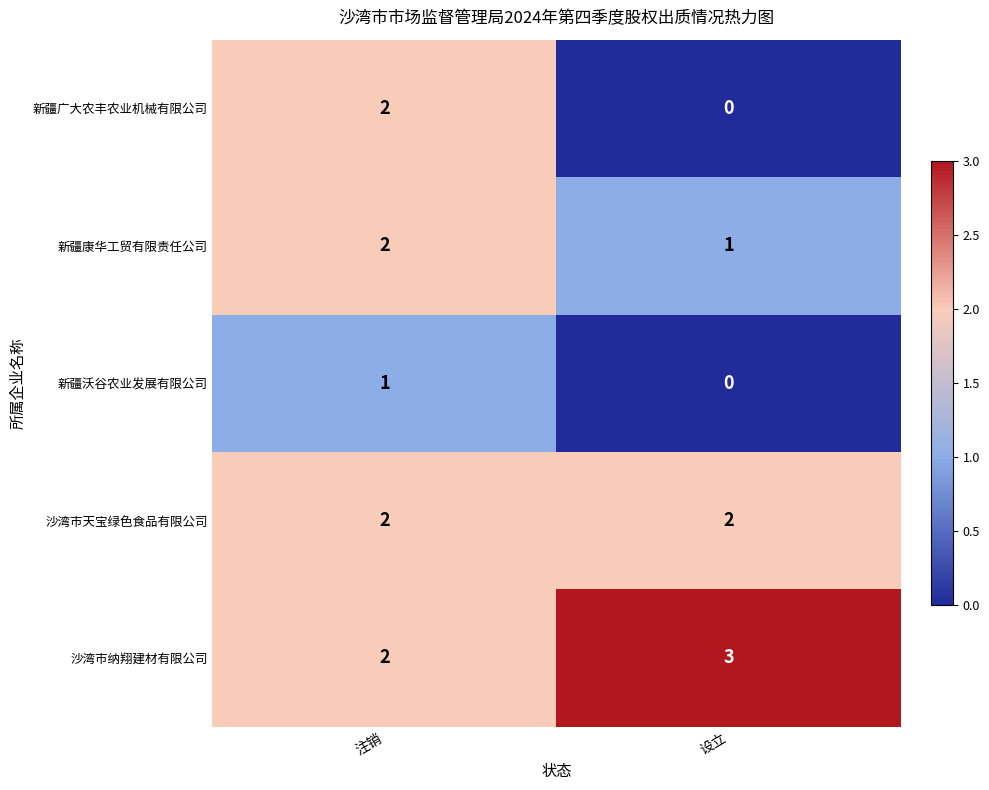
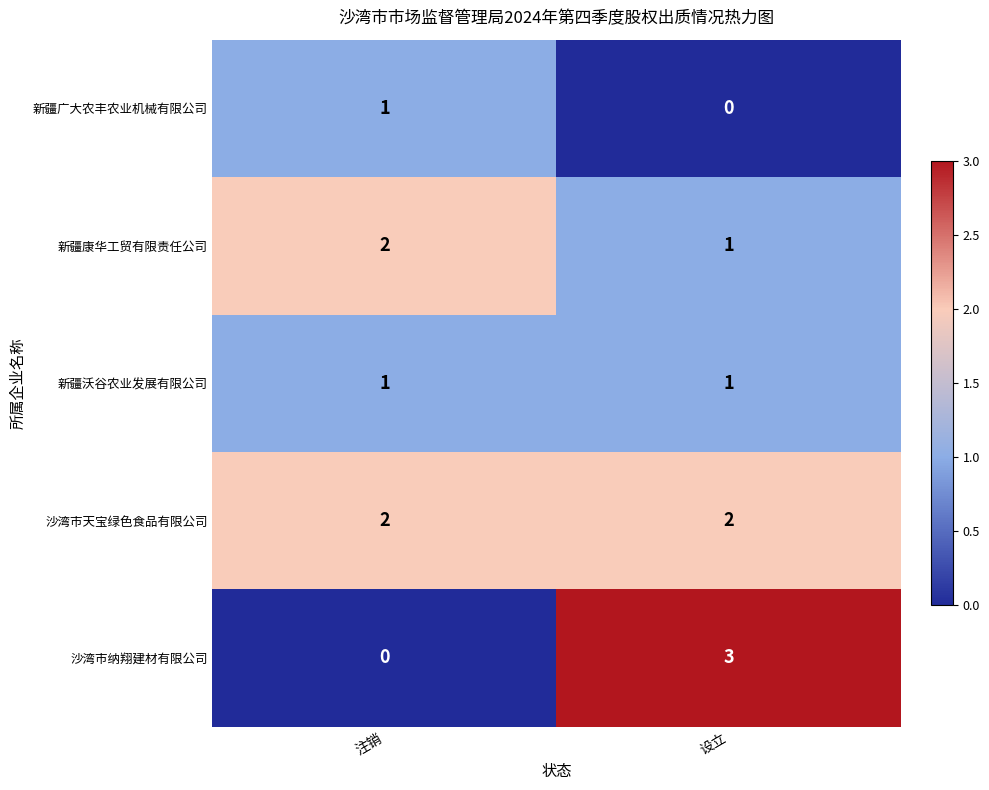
  {
    "新疆广大农丰农业机械有限公司": {
-     "注销": 2,
+     "注销": 1,
      "设立": 0
    },
    "新疆康华工贸有限责任公司": {
      "注销": 2,
      "设立": 1
    },
    "新疆沃谷农业发展有限公司": {
      "注销": 1,
-     "设立": 0
+     "设立": 1
    },
    "沙湾市天宝绿色食品有限公司": {
      "注销": 2,
      "设立": 2
    },
    "沙湾市纳翔建材有限公司": {
-     "注销": 2,
+     "注销": 0,
      "设立": 3
    }
  }
